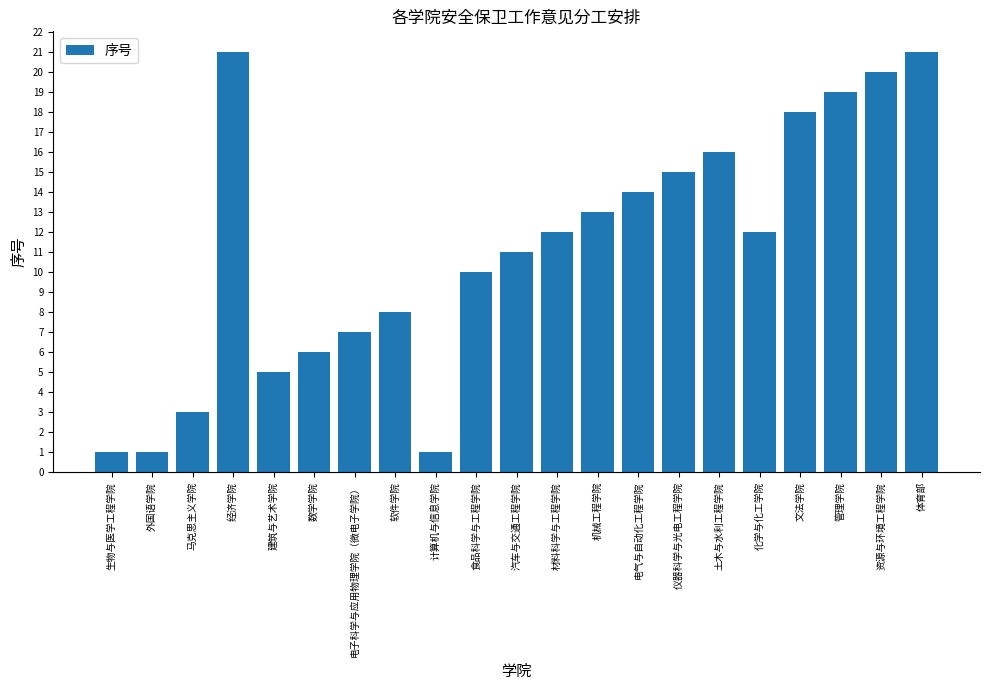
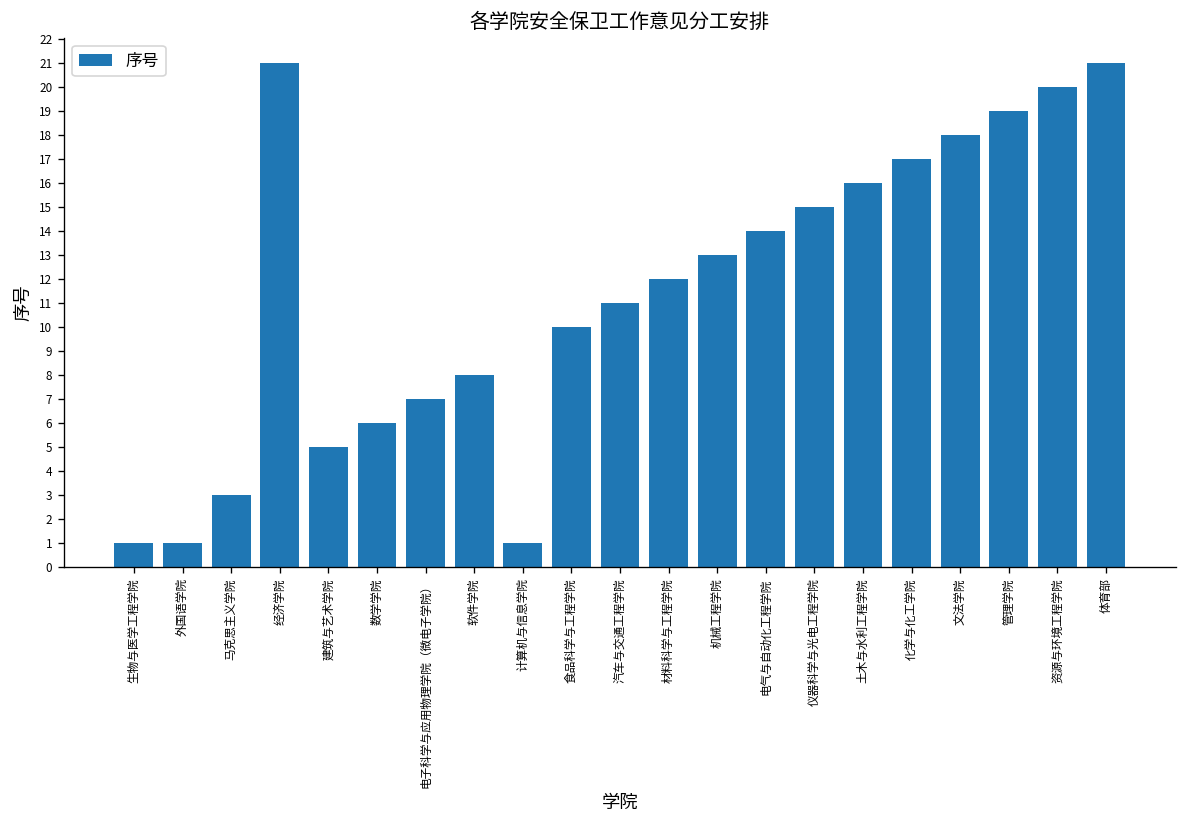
  {
    "生物与医学工程学院": 1,
    "外国语学院": 1,
    "马克思主义学院": 3,
    "经济学院": 21,
    "建筑与艺术学院": 5,
    "数学学院": 6,
    "电子科学与应用物理学院（微电子学院）": 7,
    "软件学院": 8,
    "计算机与信息学院": 1,
    "食品科学与工程学院": 10,
    "汽车与交通工程学院": 11,
    "材料科学与工程学院": 12,
    "机械工程学院": 13,
    "电气与自动化工程学院": 14,
    "仪器科学与光电工程学院": 15,
    "土木与水利工程学院": 16,
-   "化学与化工学院": 12,
+   "化学与化工学院": 17,
    "文法学院": 18,
    "管理学院": 19,
    "资源与环境工程学院": 20,
    "体育部": 21
  }
